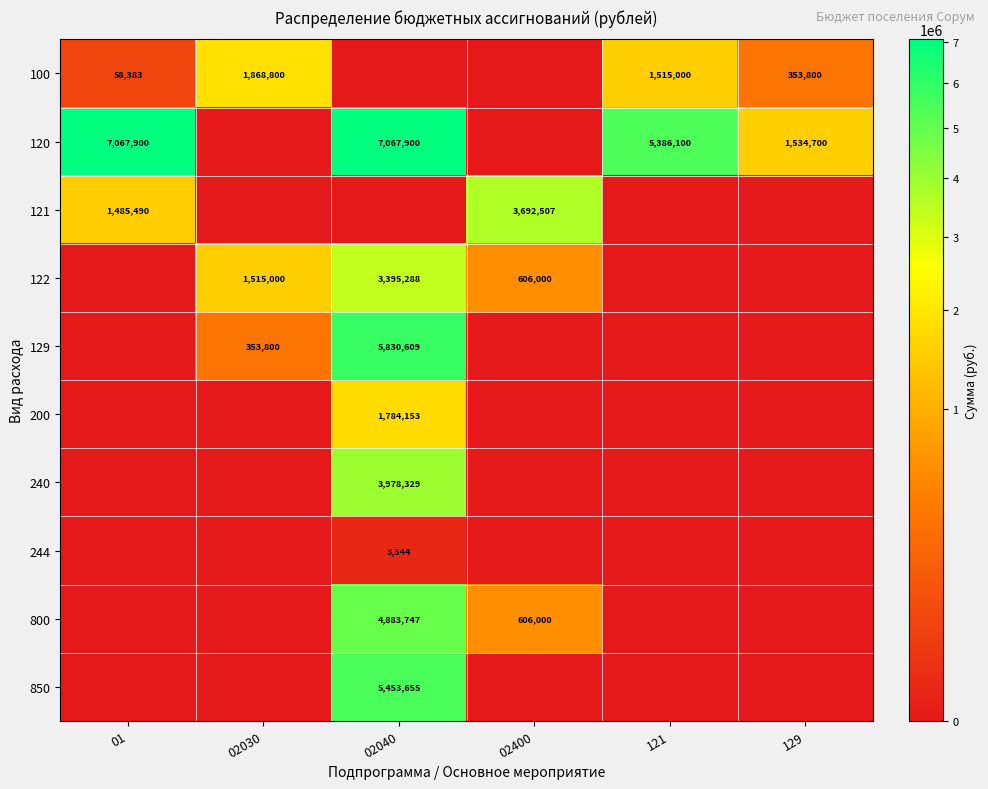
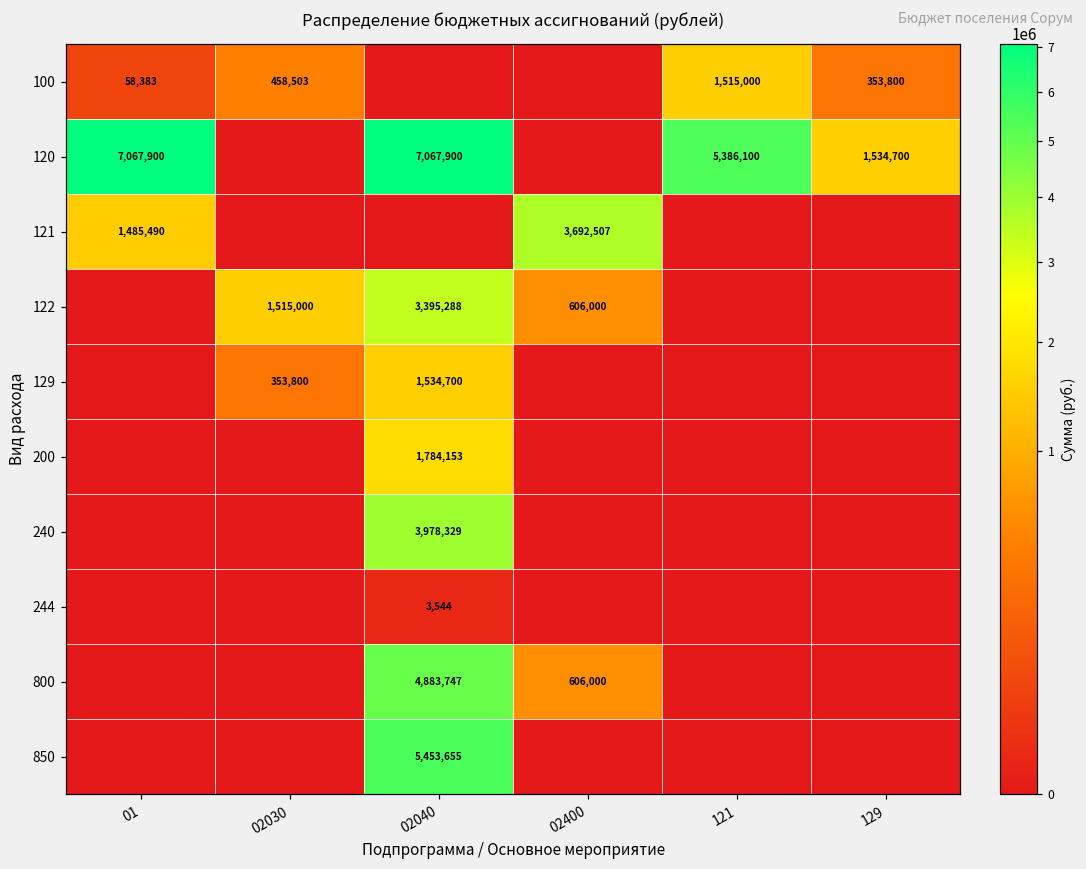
  {
    "100": {
      "01": "58,383",
-     "02030": "1,868,800",
+     "02030": "458,503",
      "121": "1,515,000",
      "129": "353,800"
    },
    "120": {
      "01": "7,067,900",
      "02040": "7,067,900",
      "121": "5,386,100",
      "129": "1,534,700"
    },
    "121": {
      "01": "1,485,490",
      "02400": "3,692,507"
    },
    "122": {
      "02030": "1,515,000",
      "02040": "3,395,288",
      "02400": "606,000"
    },
    "129": {
      "02030": "353,800",
-     "02040": "5,830,609"
+     "02040": "1,534,700"
    },
    "200": {
      "02040": "1,784,153"
    },
    "240": {
      "02040": "3,978,329"
    },
    "244": {
      "02040": "3,544"
    },
    "800": {
      "02040": "4,883,747",
      "02400": "606,000"
    },
    "850": {
      "02040": "5,453,655"
    }
  }
